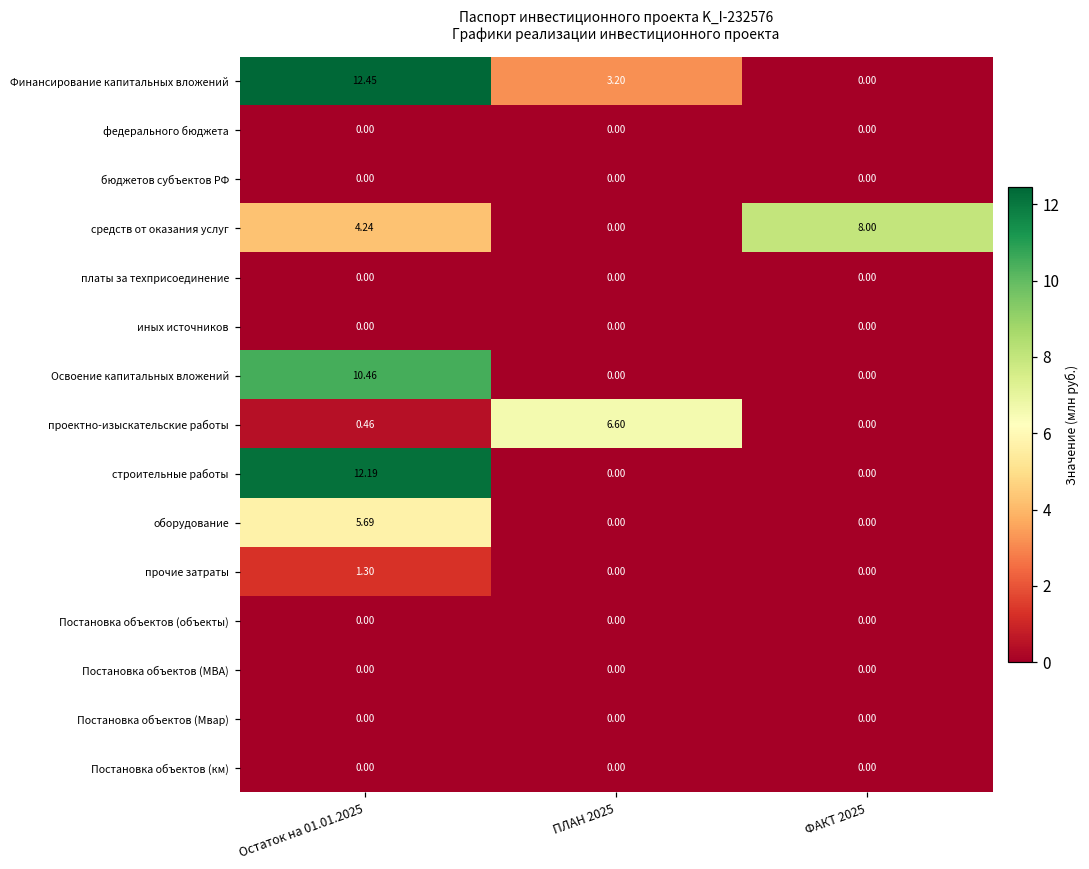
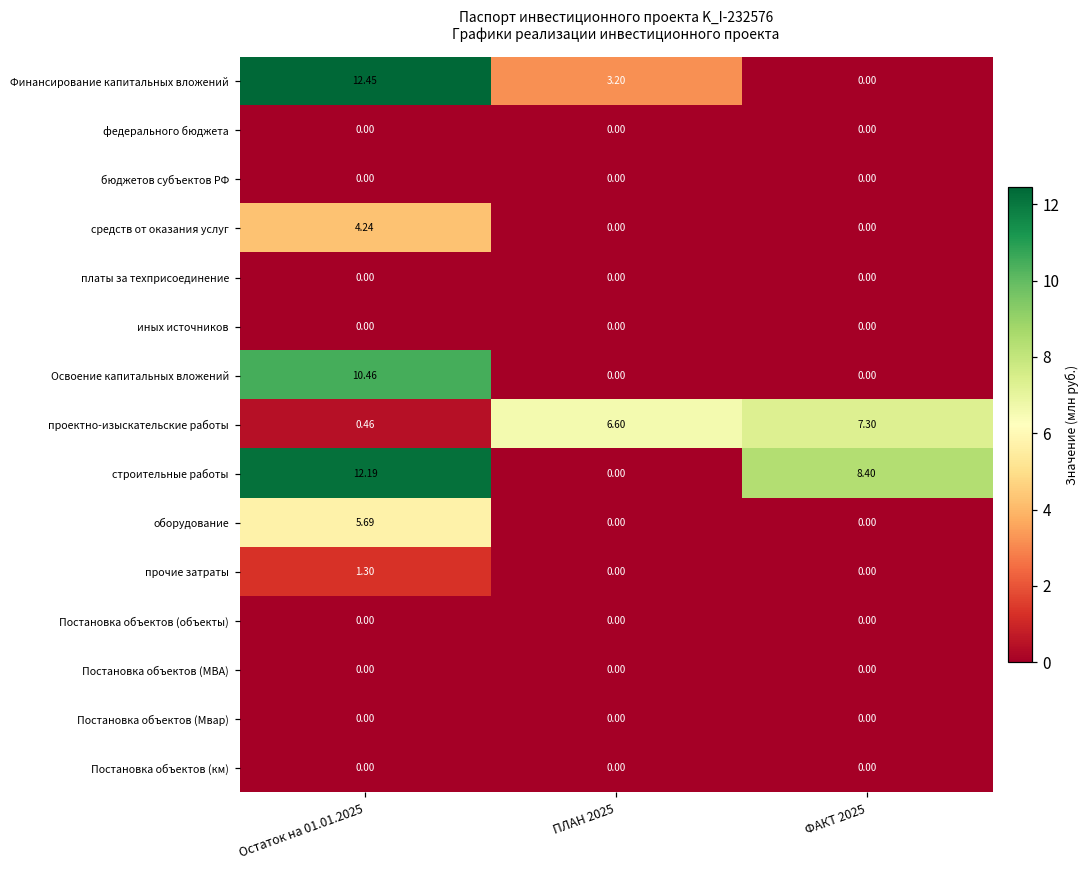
  {
    "Финансирование капитальных вложений": {
      "Остаток на 01.01.2025": 12.45,
      "ПЛАН 2025": 3.20,
      "ФАКТ 2025": 0.00
    },
    "федерального бюджета": {
      "Остаток на 01.01.2025": 0.00,
      "ПЛАН 2025": 0.00,
      "ФАКТ 2025": 0.00
    },
    "бюджетов субъектов РФ": {
      "Остаток на 01.01.2025": 0.00,
      "ПЛАН 2025": 0.00,
      "ФАКТ 2025": 0.00
    },
    "средств от оказания услуг": {
      "Остаток на 01.01.2025": 4.24,
      "ПЛАН 2025": 0.00,
-     "ФАКТ 2025": 8.00
+     "ФАКТ 2025": 0.00
    },
    "платы за техприсоединение": {
      "Остаток на 01.01.2025": 0.00,
      "ПЛАН 2025": 0.00,
      "ФАКТ 2025": 0.00
    },
    "иных источников": {
      "Остаток на 01.01.2025": 0.00,
      "ПЛАН 2025": 0.00,
      "ФАКТ 2025": 0.00
    },
    "Освоение капитальных вложений": {
      "Остаток на 01.01.2025": 10.46,
      "ПЛАН 2025": 0.00,
      "ФАКТ 2025": 0.00
    },
    "проектно-изыскательские работы": {
      "Остаток на 01.01.2025": 0.46,
      "ПЛАН 2025": 6.60,
-     "ФАКТ 2025": 0.00
+     "ФАКТ 2025": 7.30
    },
    "строительные работы": {
      "Остаток на 01.01.2025": 12.19,
      "ПЛАН 2025": 0.00,
-     "ФАКТ 2025": 0.00
+     "ФАКТ 2025": 8.40
    },
    "оборудование": {
      "Остаток на 01.01.2025": 5.69,
      "ПЛАН 2025": 0.00,
      "ФАКТ 2025": 0.00
    },
    "прочие затраты": {
      "Остаток на 01.01.2025": 1.30,
      "ПЛАН 2025": 0.00,
      "ФАКТ 2025": 0.00
    },
    "Постановка объектов (объекты)": {
      "Остаток на 01.01.2025": 0.00,
      "ПЛАН 2025": 0.00,
      "ФАКТ 2025": 0.00
    },
    "Постановка объектов (МВА)": {
      "Остаток на 01.01.2025": 0.00,
      "ПЛАН 2025": 0.00,
      "ФАКТ 2025": 0.00
    },
    "Постановка объектов (Мвар)": {
      "Остаток на 01.01.2025": 0.00,
      "ПЛАН 2025": 0.00,
      "ФАКТ 2025": 0.00
    },
    "Постановка объектов (км)": {
      "Остаток на 01.01.2025": 0.00,
      "ПЛАН 2025": 0.00,
      "ФАКТ 2025": 0.00
    }
  }
